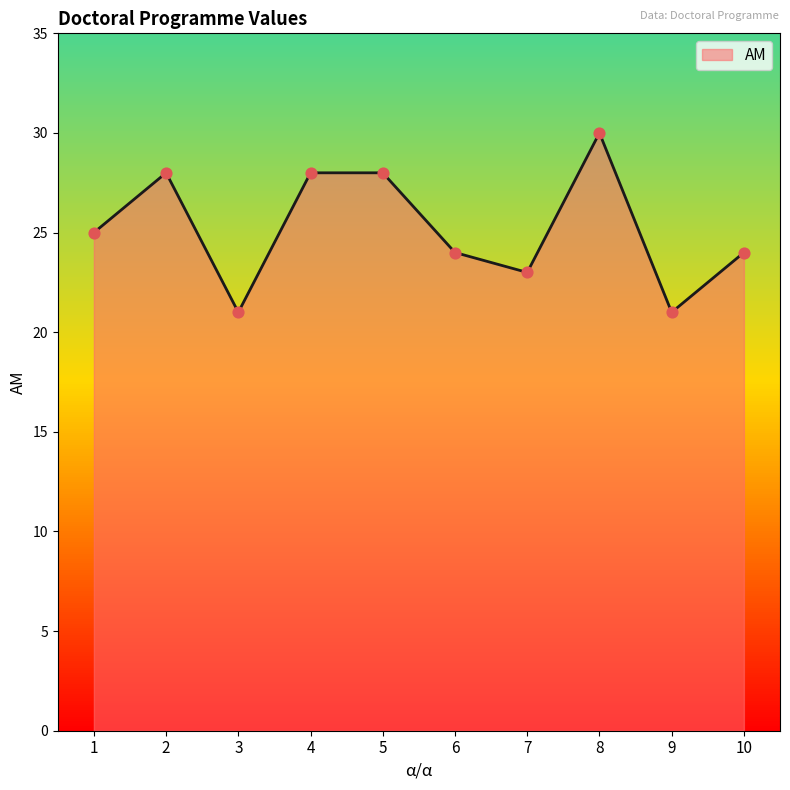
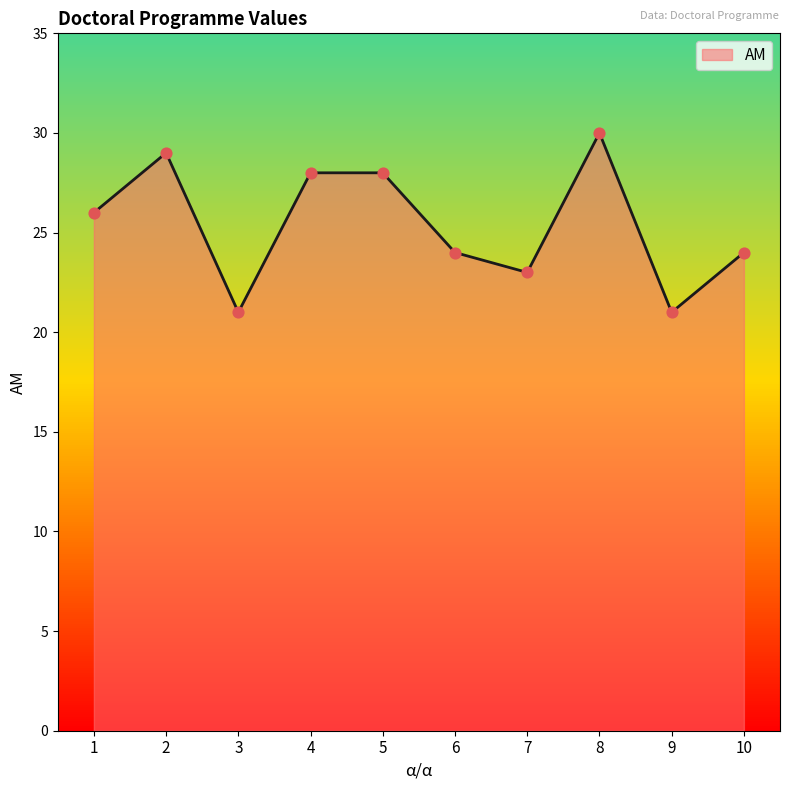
  {
-   "1": 25,
-   "2": 28,
+   "1": 26,
+   "2": 29,
    "3": 21,
    "4": 28,
    "5": 28,
    "6": 24,
    "7": 23,
    "8": 30,
    "9": 21,
    "10": 24
  }
